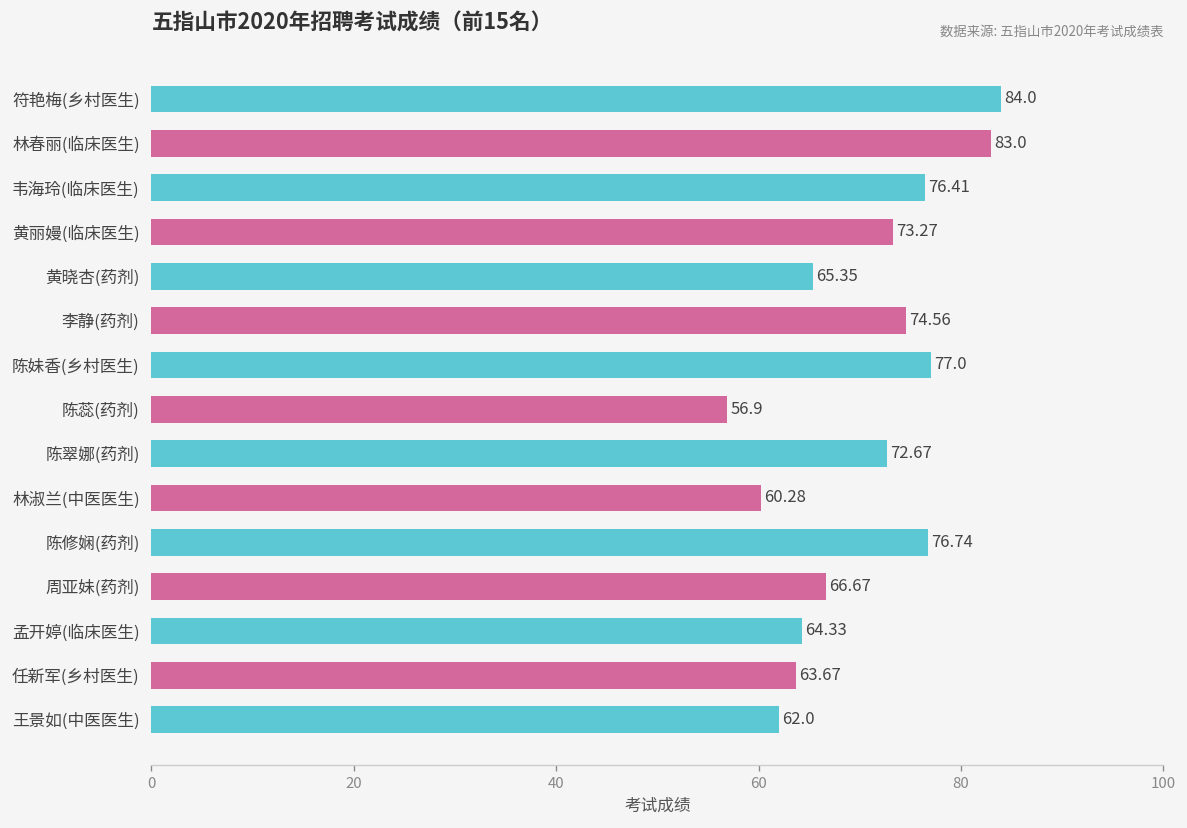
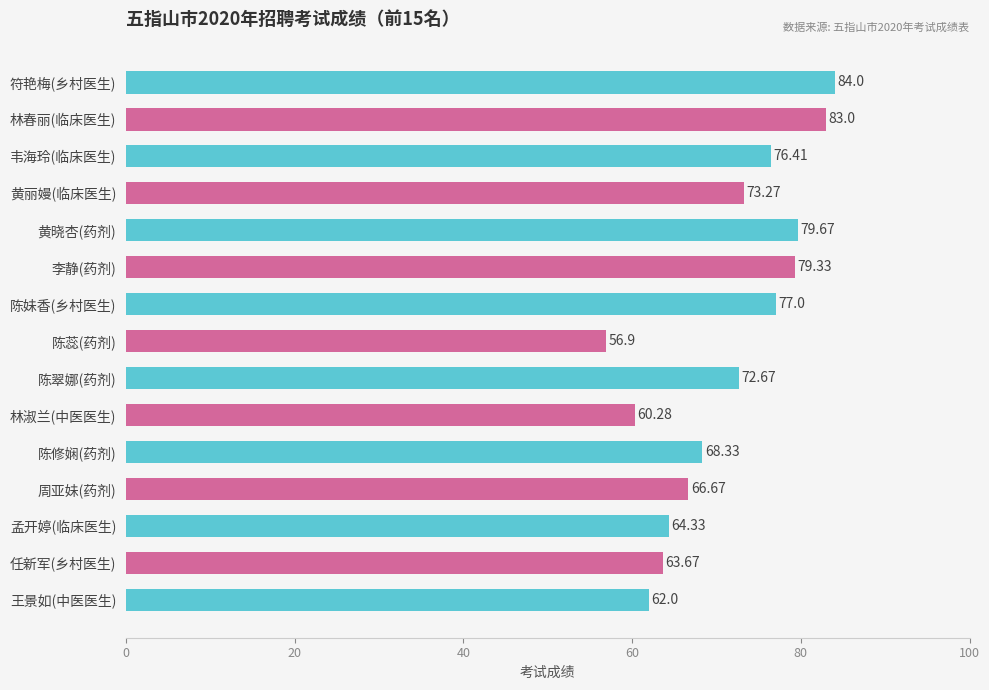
  {
    "符艳梅(乡村医生)": 84.0,
    "林春丽(临床医生)": 83.0,
    "韦海玲(临床医生)": 76.41,
    "黄丽嫚(临床医生)": 73.27,
-   "黄晓杏(药剂)": 65.35,
-   "李静(药剂)": 74.56,
+   "黄晓杏(药剂)": 79.67,
+   "李静(药剂)": 79.33,
    "陈妹香(乡村医生)": 77.0,
    "陈蕊(药剂)": 56.9,
    "陈翠娜(药剂)": 72.67,
    "林淑兰(中医医生)": 60.28,
-   "陈修娴(药剂)": 76.74,
+   "陈修娴(药剂)": 68.33,
    "周亚妹(药剂)": 66.67,
    "孟开婷(临床医生)": 64.33,
    "任新军(乡村医生)": 63.67,
    "王景如(中医医生)": 62.0
  }
